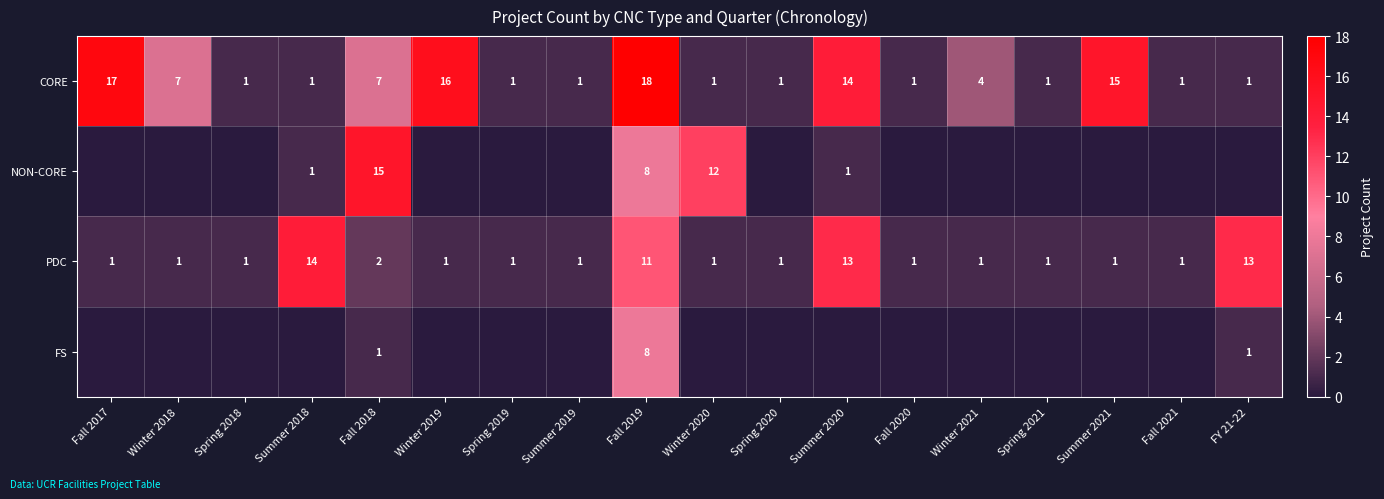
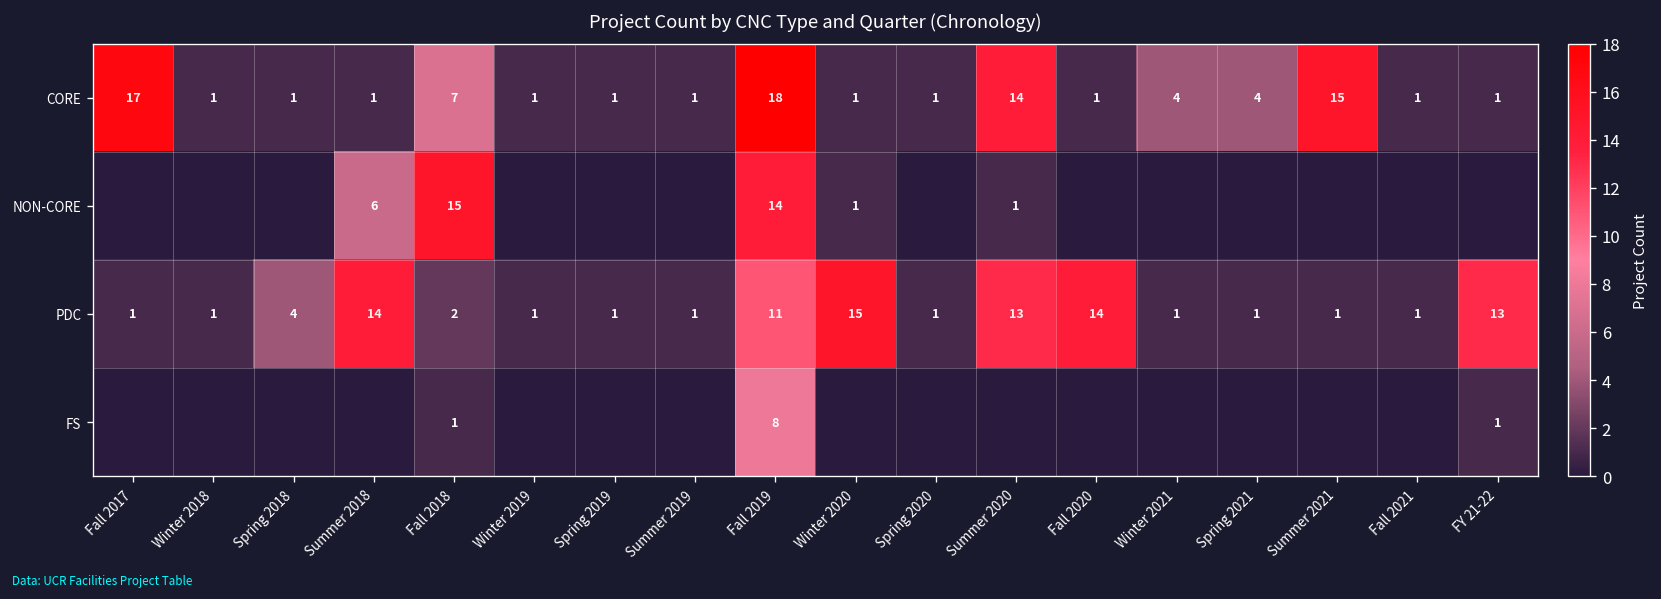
  {
    "CORE": {
      "Fall 2017": 17,
-     "Winter 2018": 7,
+     "Winter 2018": 1,
      "Spring 2018": 1,
      "Summer 2018": 1,
      "Fall 2018": 7,
-     "Winter 2019": 16,
+     "Winter 2019": 1,
      "Spring 2019": 1,
      "Summer 2019": 1,
      "Fall 2019": 18,
      "Winter 2020": 1,
      "Spring 2020": 1,
      "Summer 2020": 14,
      "Fall 2020": 1,
      "Winter 2021": 4,
-     "Spring 2021": 1,
+     "Spring 2021": 4,
      "Summer 2021": 15,
      "Fall 2021": 1,
      "FY 21-22": 1
    },
    "NON-CORE": {
-     "Summer 2018": 1,
+     "Summer 2018": 6,
      "Fall 2018": 15,
-     "Fall 2019": 8,
-     "Winter 2020": 12,
+     "Fall 2019": 14,
+     "Winter 2020": 1,
      "Summer 2020": 1
    },
    "PDC": {
      "Fall 2017": 1,
      "Winter 2018": 1,
-     "Spring 2018": 1,
+     "Spring 2018": 4,
      "Summer 2018": 14,
      "Fall 2018": 2,
      "Winter 2019": 1,
      "Spring 2019": 1,
      "Summer 2019": 1,
      "Fall 2019": 11,
-     "Winter 2020": 1,
+     "Winter 2020": 15,
      "Spring 2020": 1,
      "Summer 2020": 13,
-     "Fall 2020": 1,
+     "Fall 2020": 14,
      "Winter 2021": 1,
      "Spring 2021": 1,
      "Summer 2021": 1,
      "Fall 2021": 1,
      "FY 21-22": 13
    },
    "FS": {
      "Fall 2018": 1,
      "Fall 2019": 8,
      "FY 21-22": 1
    }
  }
